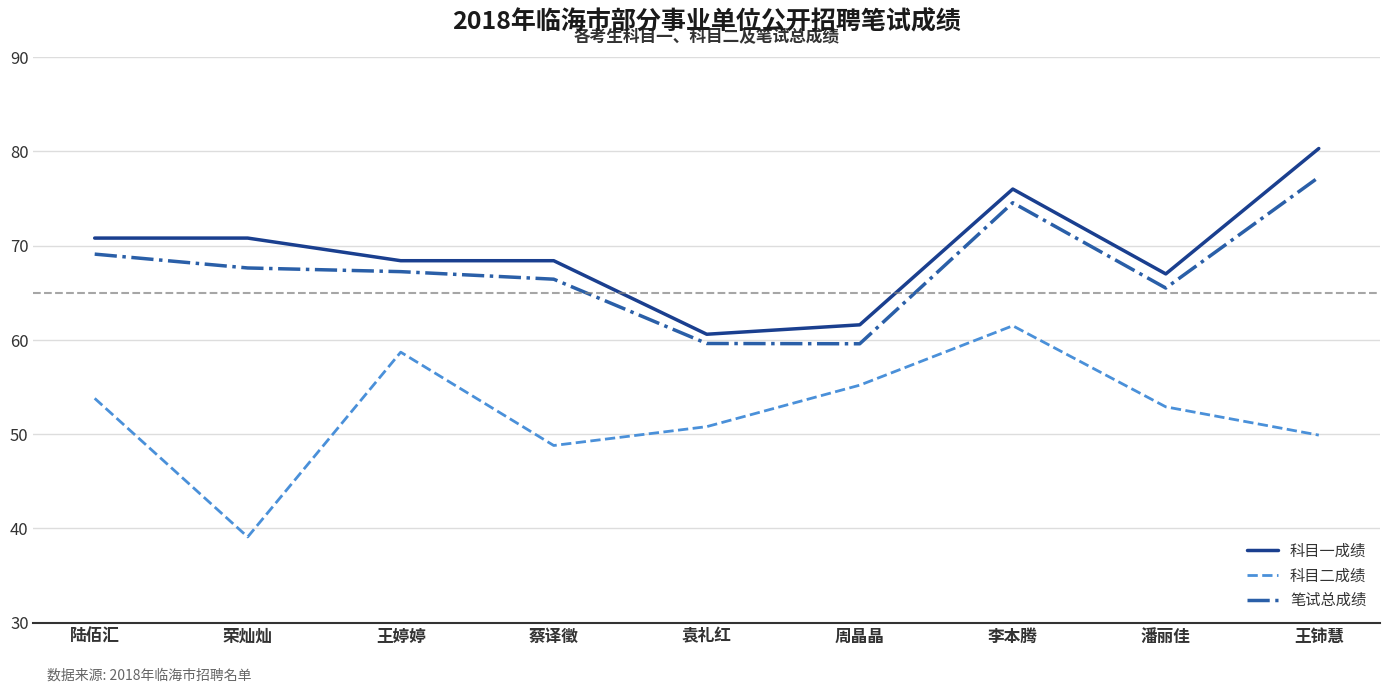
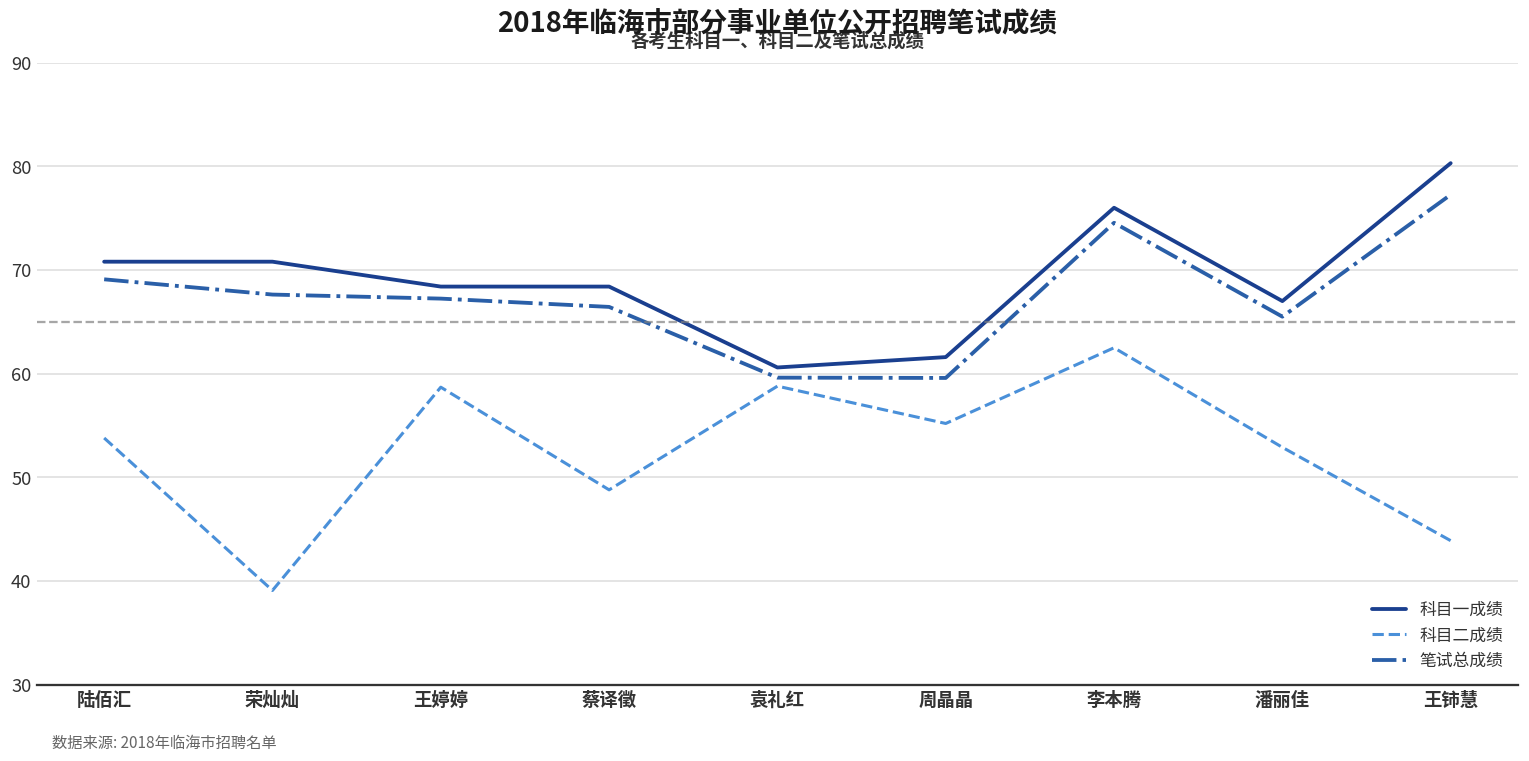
  {
    "科目二成绩": {
      "陆佰汇": 54,
      "荣灿灿": 39,
      "王婷婷": 59,
      "蔡译徵": 49,
-     "袁礼红": 51,
+     "袁礼红": 59,
      "周晶晶": 55,
-     "李本腾": 62,
+     "李本腾": 63,
      "潘丽佳": 53,
-     "王铈慧": 50
+     "王铈慧": 44
    }
  }
